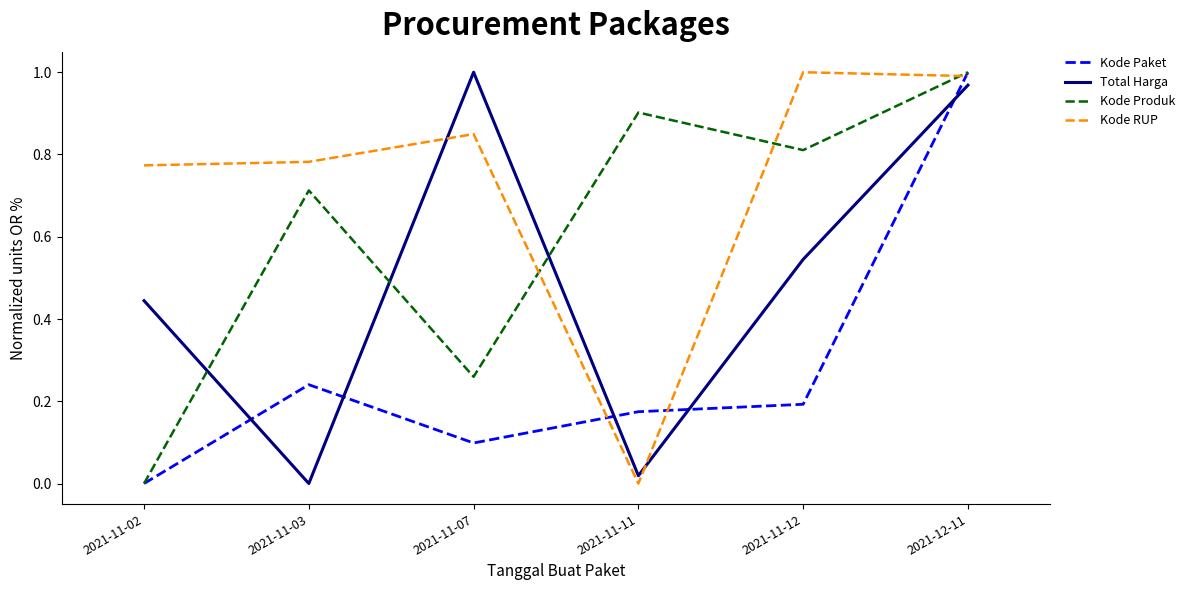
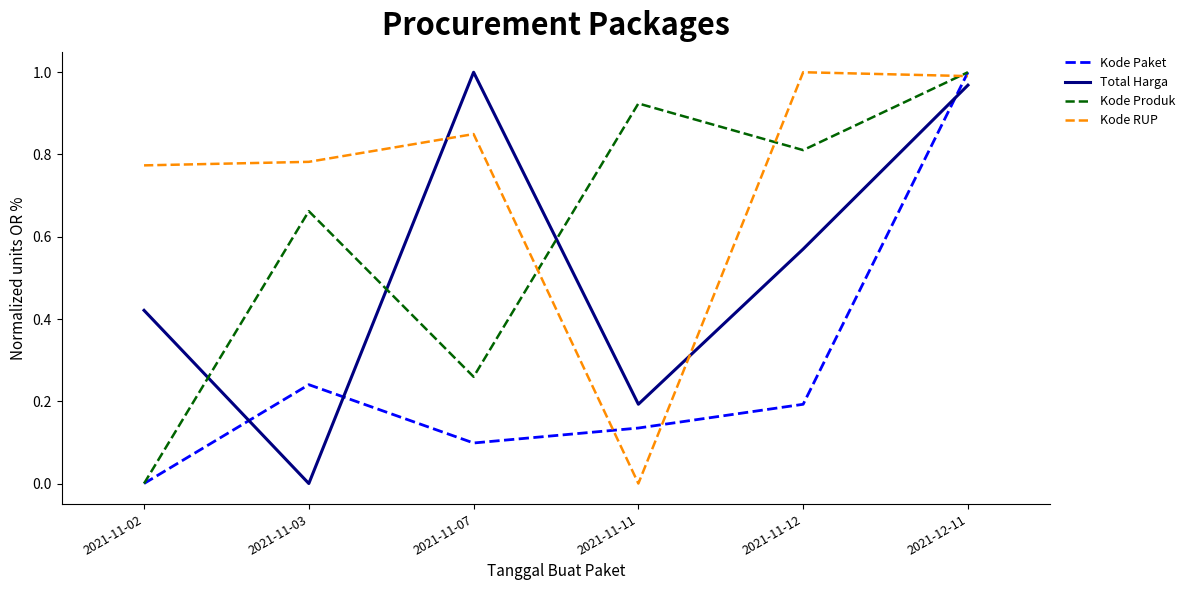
  {
    "Kode Paket": {
      "2021-11-03": 0.24,
      "2021-11-07": 0.10,
-     "2021-11-11": 0.17,
+     "2021-11-11": 0.13,
      "2021-11-12": 0.19
    },
    "Total Harga": {
-     "2021-11-02": 0.44,
+     "2021-11-02": 0.42,
      "2021-11-03": 0.00,
      "2021-11-07": 1.00,
-     "2021-11-11": 0.02,
-     "2021-11-12": 0.54,
+     "2021-11-11": 0.19,
+     "2021-11-12": 0.57,
      "2021-12-11": 0.97
    },
    "Kode Produk": {
-     "2021-11-03": 0.71,
+     "2021-11-03": 0.66,
      "2021-11-07": 0.26,
-     "2021-11-11": 0.90,
+     "2021-11-11": 0.92,
      "2021-11-12": 0.81
    },
    "Kode RUP": {
      "2021-11-02": 0.77,
      "2021-11-03": 0.78,
      "2021-11-07": 0.85,
      "2021-11-11": 0.00,
      "2021-11-12": 1.00,
      "2021-12-11": 0.99
    }
  }
